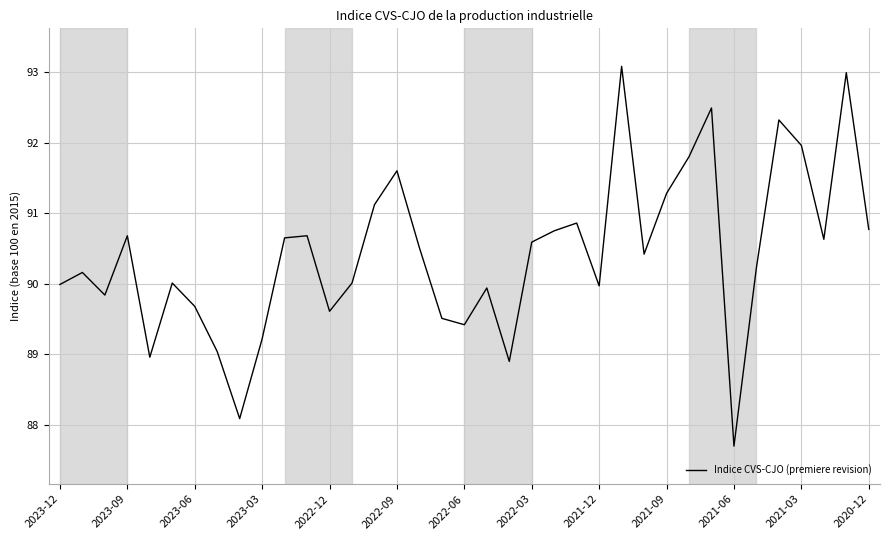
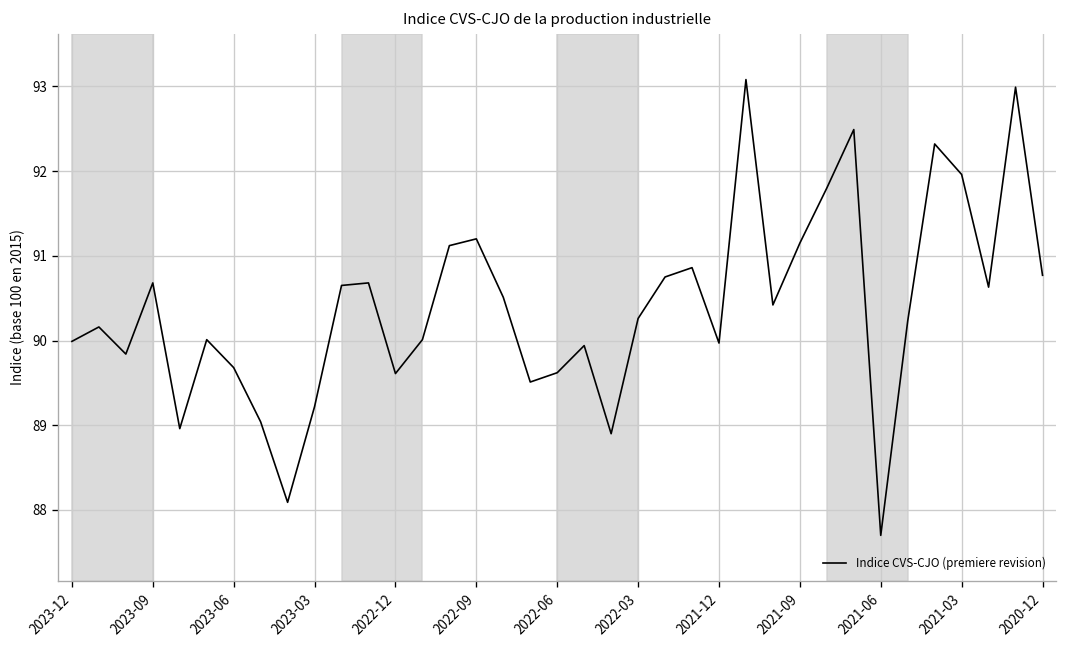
  {
    "2023-12": 90.0,
    "2023-09": 90.7,
    "2023-06": 89.7,
    "2023-03": 89.2,
    "2022-12": 89.6,
-   "2022-09": 91.6,
-   "2022-06": 89.4,
-   "2022-03": 90.6,
+   "2022-09": 91.2,
+   "2022-06": 89.6,
+   "2022-03": 90.3,
    "2021-12": 90.0,
-   "2021-09": 91.3,
+   "2021-09": 91.2,
    "2021-06": 87.7,
    "2021-03": 92.0,
    "2020-12": 90.8
  }
